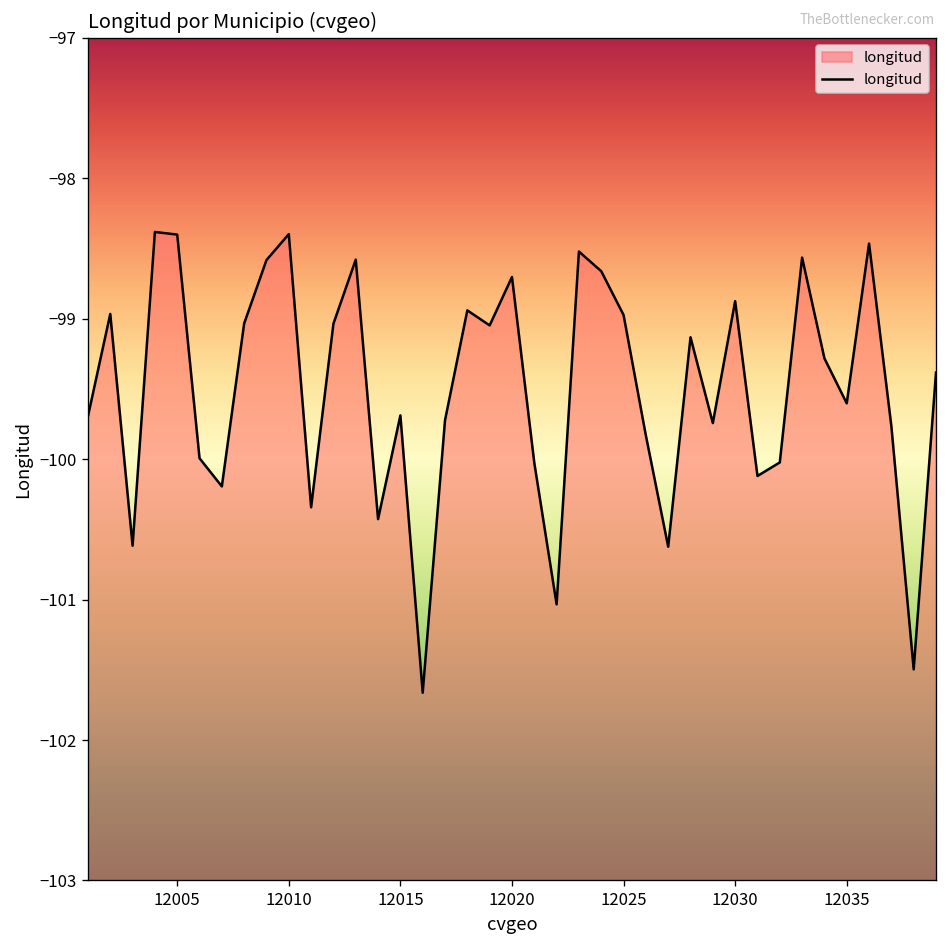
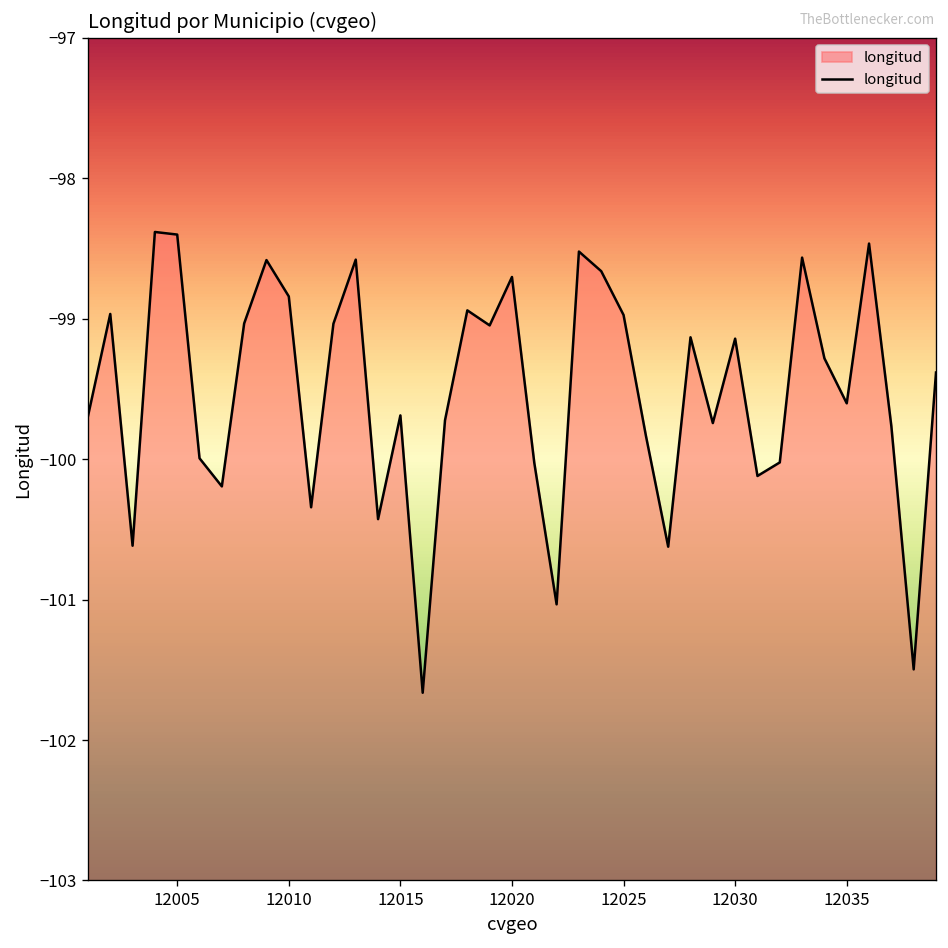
  {
    "12005": -98.40,
-   "12010": -98.40,
+   "12010": -98.84,
    "12015": -99.69,
    "12020": -98.70,
    "12025": -98.97,
-   "12030": -98.87,
+   "12030": -99.14,
    "12035": -99.60
  }
